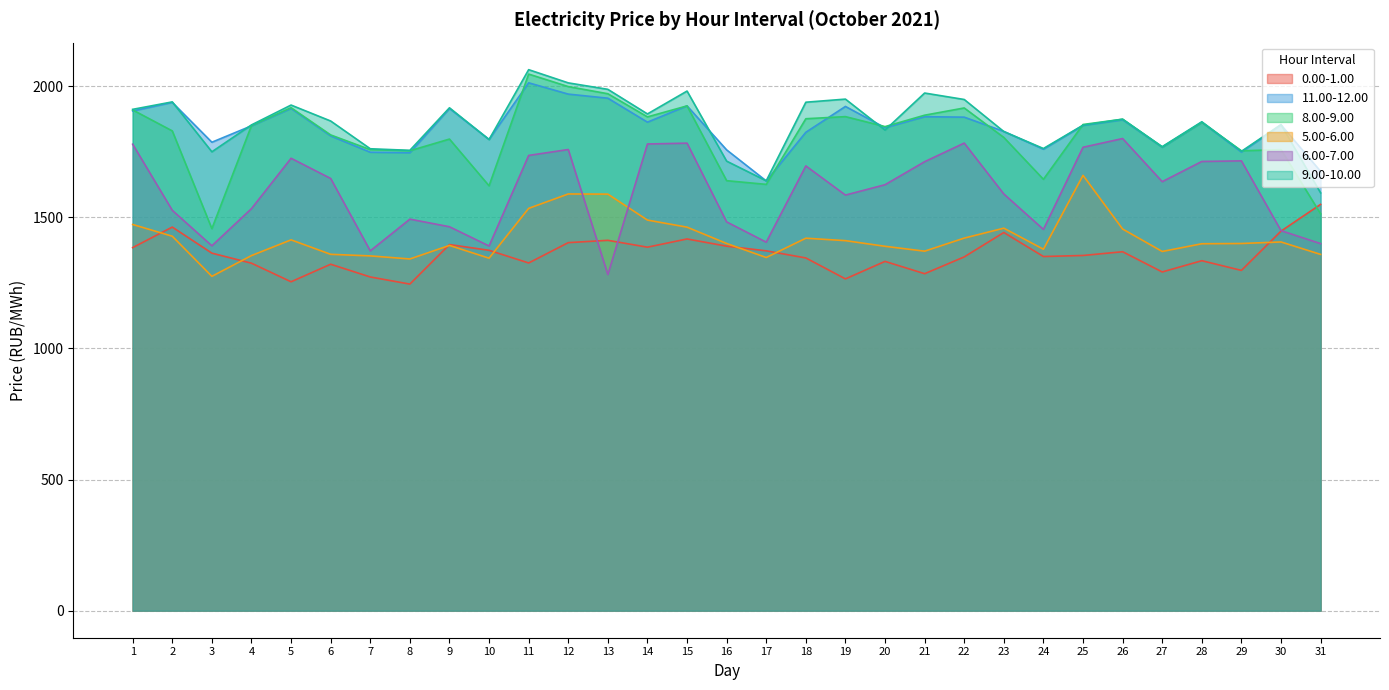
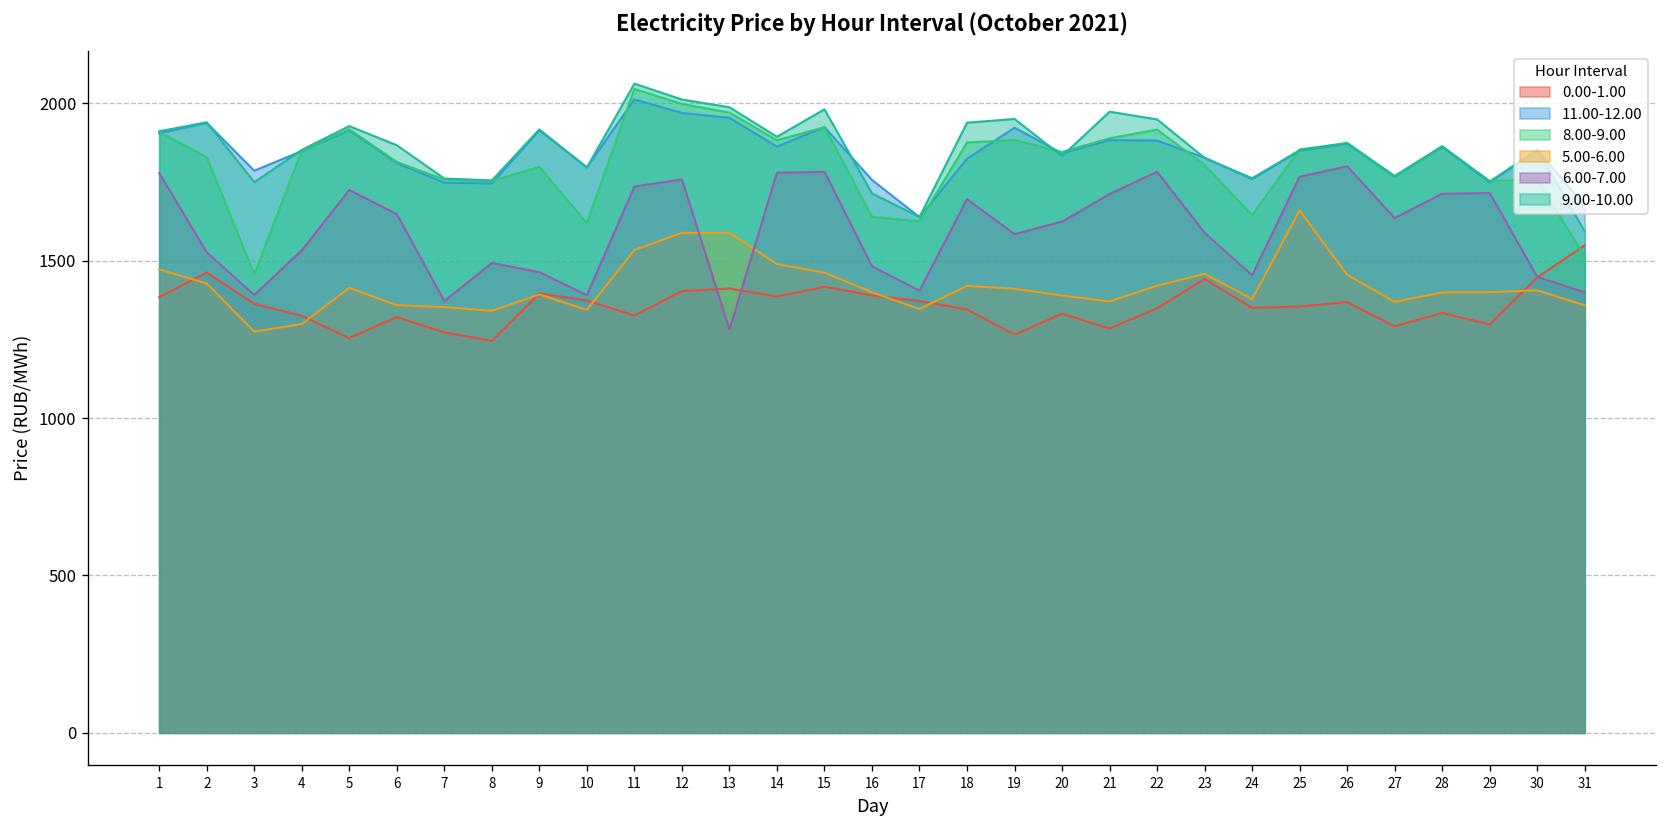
  {
    "0.00-1.00": {
      "1": 1380,
      "2": 1460,
      "3": 1360,
      "4": 1320,
      "5": 1250,
      "6": 1320,
      "7": 1270,
      "8": 1250,
      "10": 1370,
      "11": 1330,
      "12": 1400,
      "13": 1410,
      "14": 1390,
      "15": 1420,
      "16": 1390,
      "17": 1370,
      "18": 1340,
      "19": 1270,
      "20": 1330,
      "21": 1280,
      "22": 1350,
      "23": 1440,
      "24": 1350,
      "25": 1350,
      "26": 1370,
      "27": 1290,
      "28": 1330,
      "29": 1300,
      "31": 1550
    },
    "5.00-6.00": {
      "1": 1470,
      "2": 1430,
      "3": 1270,
-     "4": 1350,
+     "4": 1300,
      "5": 1410,
      "6": 1360,
      "7": 1350,
      "8": 1340,
      "10": 1340,
      "11": 1530,
      "12": 1590,
      "13": 1590,
      "14": 1490,
      "15": 1460,
      "16": 1400,
      "17": 1350,
      "18": 1420,
      "19": 1410,
      "20": 1390,
      "21": 1370,
      "22": 1420,
      "23": 1460,
      "24": 1380,
      "25": 1660,
      "26": 1460,
      "27": 1370,
      "28": 1400,
      "29": 1400,
      "30": 1410,
      "31": 1360
    },
    "6.00-7.00": {
      "1": 1780,
      "2": 1530,
      "3": 1390,
      "4": 1530,
      "5": 1720,
      "6": 1650,
      "7": 1370,
      "8": 1490,
      "9": 1460,
      "10": 1390,
      "11": 1740,
      "12": 1760,
      "13": 1280,
      "14": 1780,
      "15": 1780,
      "16": 1480,
      "17": 1410,
      "18": 1700,
      "19": 1580,
      "20": 1620,
      "21": 1710,
      "22": 1780,
      "23": 1590,
      "24": 1450,
      "25": 1770,
      "26": 1800,
      "27": 1640,
      "28": 1710,
      "29": 1710,
      "31": 1400
    }
  }
